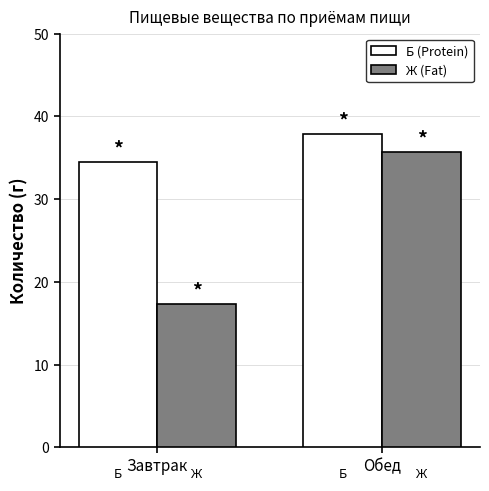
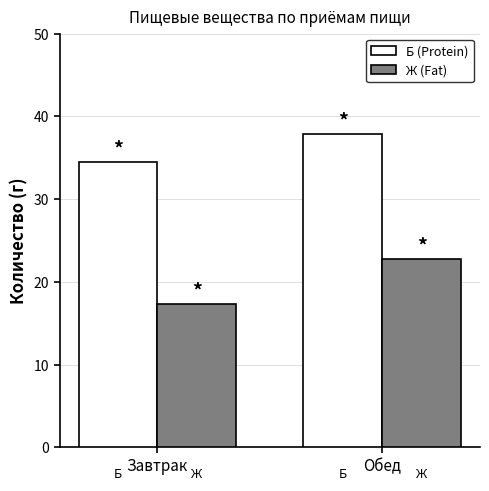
  {
    "Б (Protein)": {
      "Завтрак": 35,
      "Обед": 38
    },
    "Ж (Fat)": {
      "Завтрак": 17,
-     "Обед": 36
+     "Обед": 23
    }
  }
